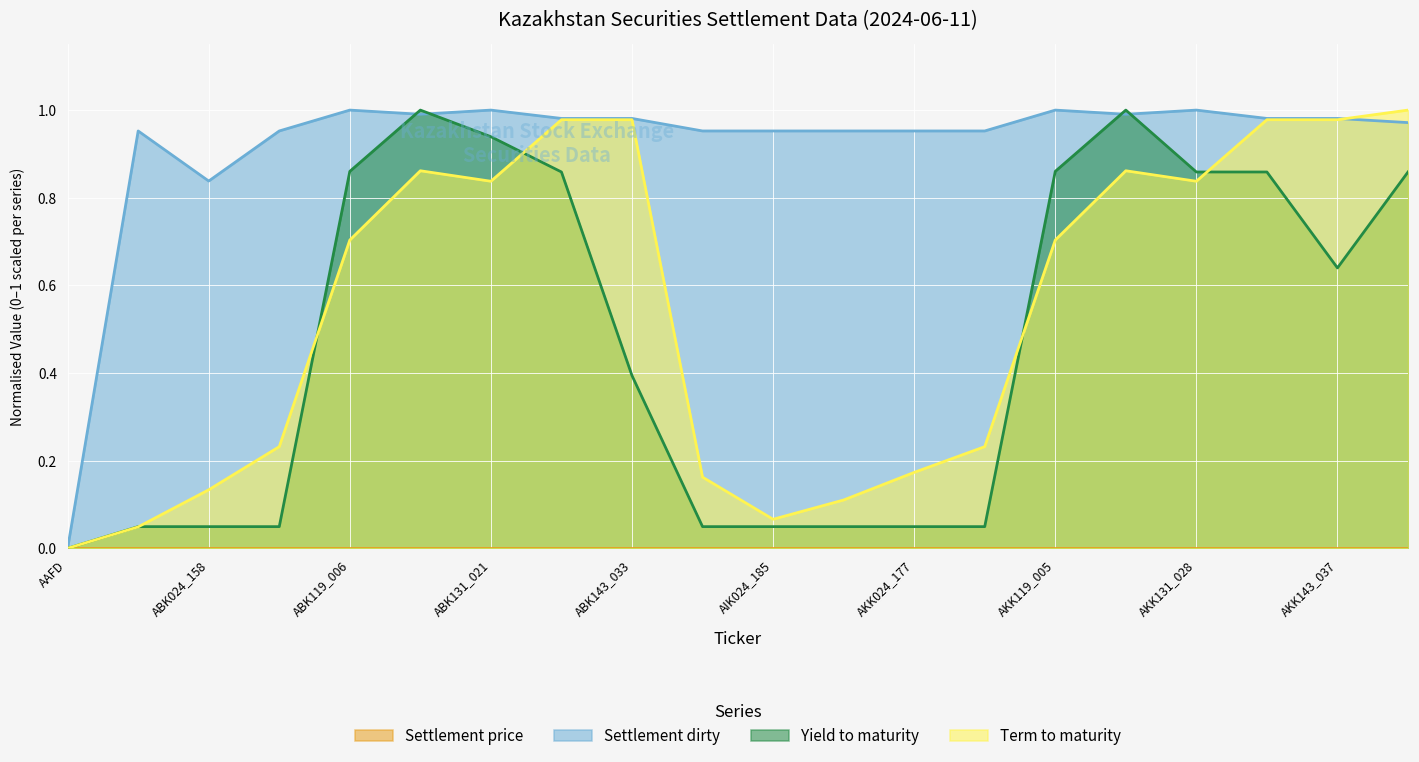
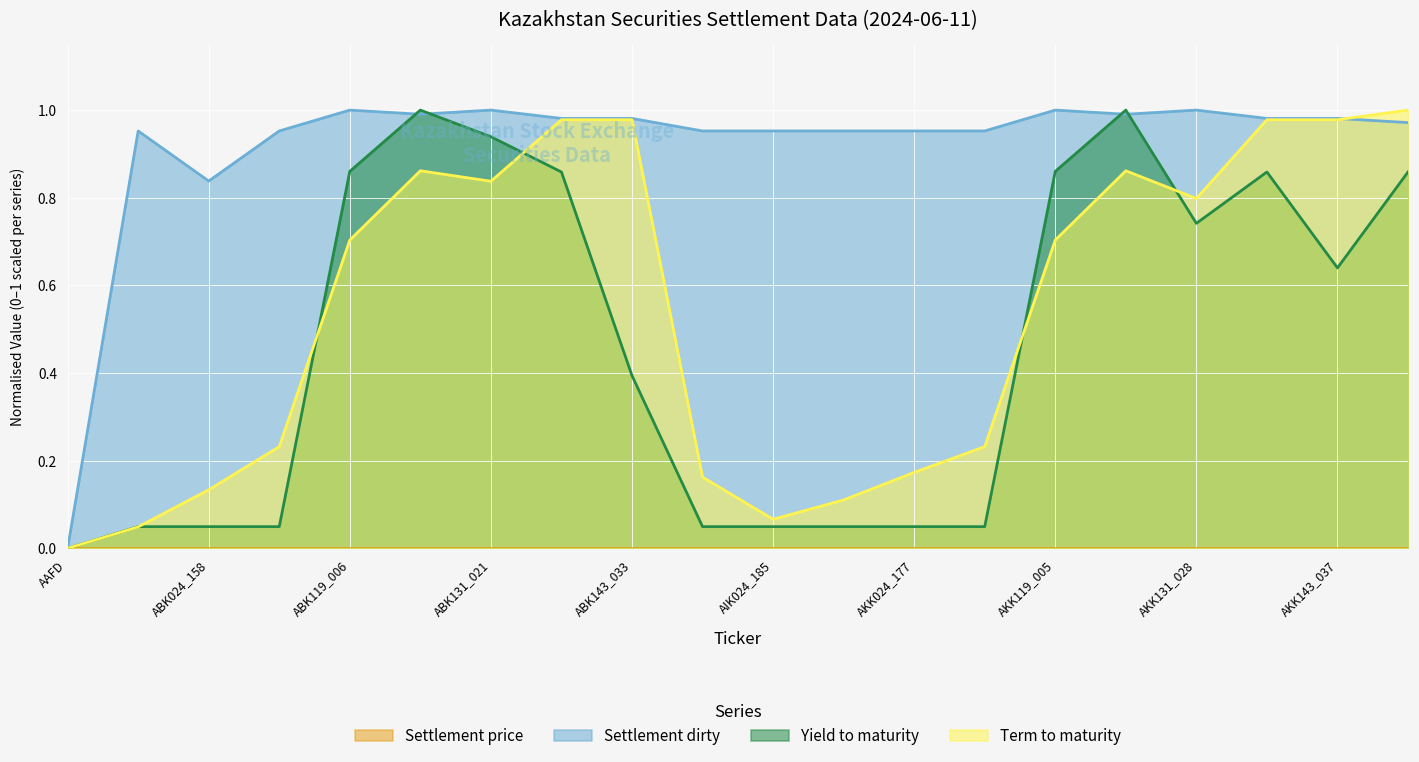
  {
    "Settlement price": {
      "ABK024_158": 0.00,
      "ABK119_006": 0.00,
      "ABK131_021": 0.00,
      "ABK143_033": 0.00,
      "AIK024_185": 0.00,
      "AKK024_177": 0.00,
      "AKK119_005": 0.00,
      "AKK131_028": 0.00,
      "AKK143_037": 0.00
    },
    "Settlement dirty": {
      "ABK024_158": 0.84,
      "ABK119_006": 1.00,
      "ABK131_021": 1.00,
      "AIK024_185": 0.95,
      "AKK024_177": 0.95,
      "AKK119_005": 1.00,
      "AKK131_028": 1.00
    },
    "Yield to maturity": {
      "ABK024_158": 0.05,
      "ABK119_006": 0.86,
      "ABK131_021": 0.94,
      "ABK143_033": 0.39,
      "AIK024_185": 0.05,
      "AKK024_177": 0.05,
      "AKK119_005": 0.86,
-     "AKK131_028": 0.86,
+     "AKK131_028": 0.74,
      "AKK143_037": 0.64
    },
    "Term to maturity": {
      "ABK024_158": 0.13,
      "ABK119_006": 0.70,
      "ABK131_021": 0.84,
      "AIK024_185": 0.07,
      "AKK024_177": 0.17,
      "AKK119_005": 0.70,
-     "AKK131_028": 0.84
+     "AKK131_028": 0.80
    }
  }
